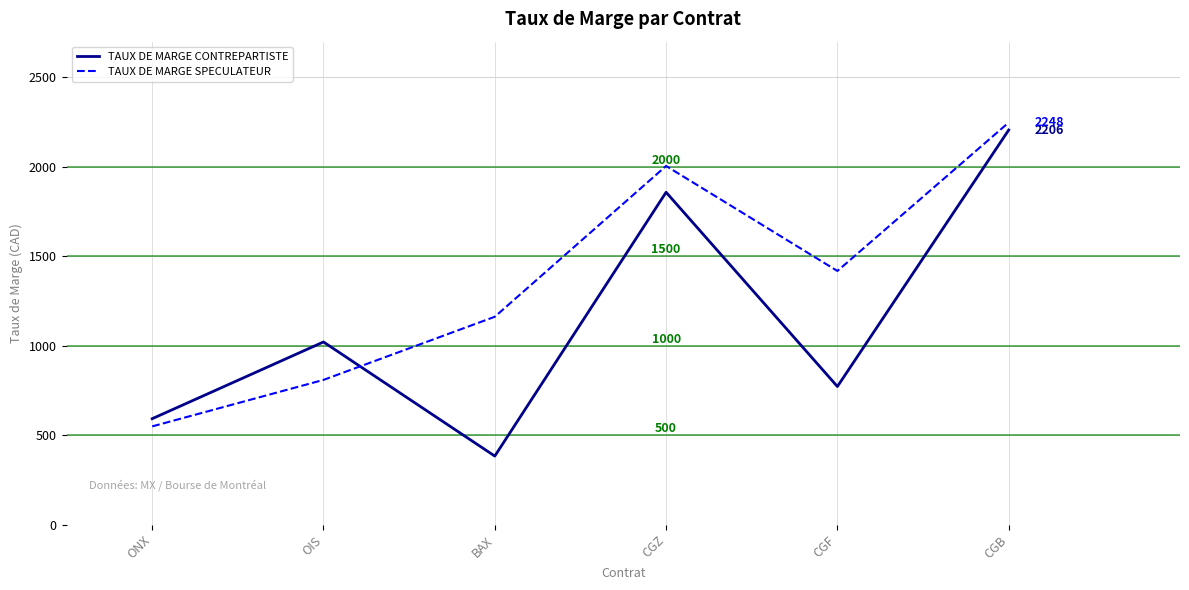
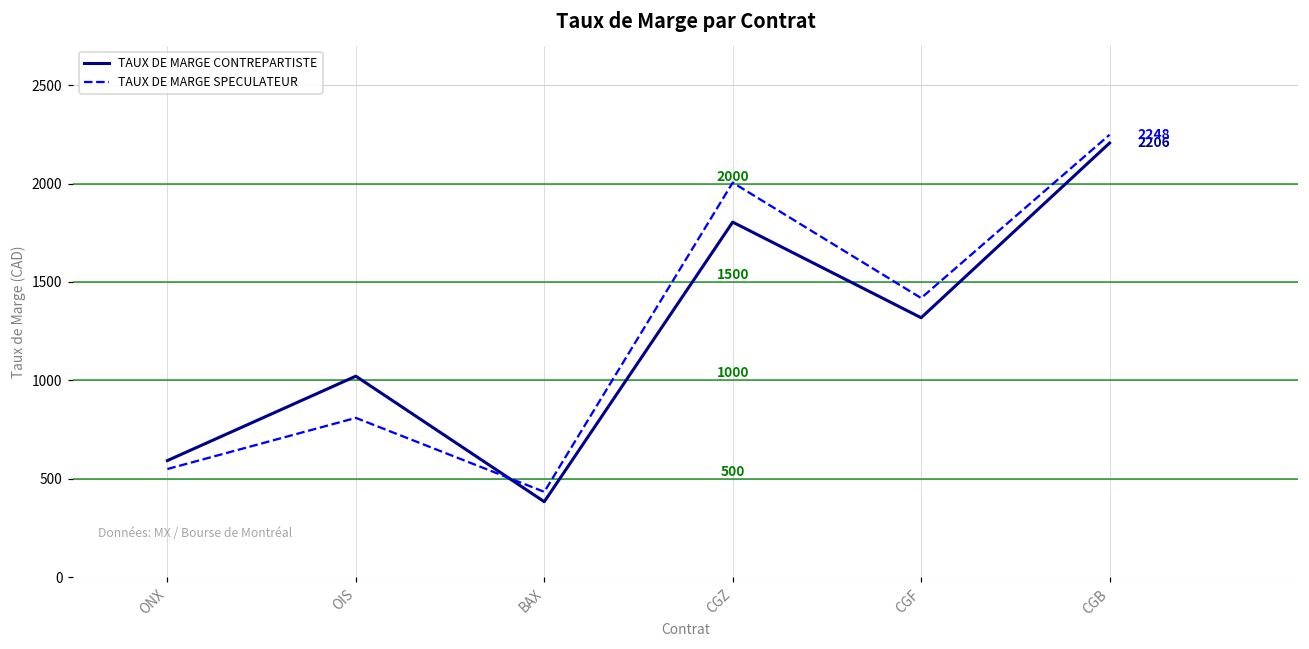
  {
    "TAUX DE MARGE CONTREPARTISTE": {
      "ONX": 590,
      "OIS": 1020,
      "BAX": 380,
-     "CGZ": 1860,
-     "CGF": 770,
+     "CGZ": 1800,
+     "CGF": 1320,
      "CGB": 2210
    },
    "TAUX DE MARGE SPECULATEUR": {
      "ONX": 550,
      "OIS": 810,
-     "BAX": 1160,
+     "BAX": 430,
      "CGF": 1420,
      "CGB": 2250
    }
  }
